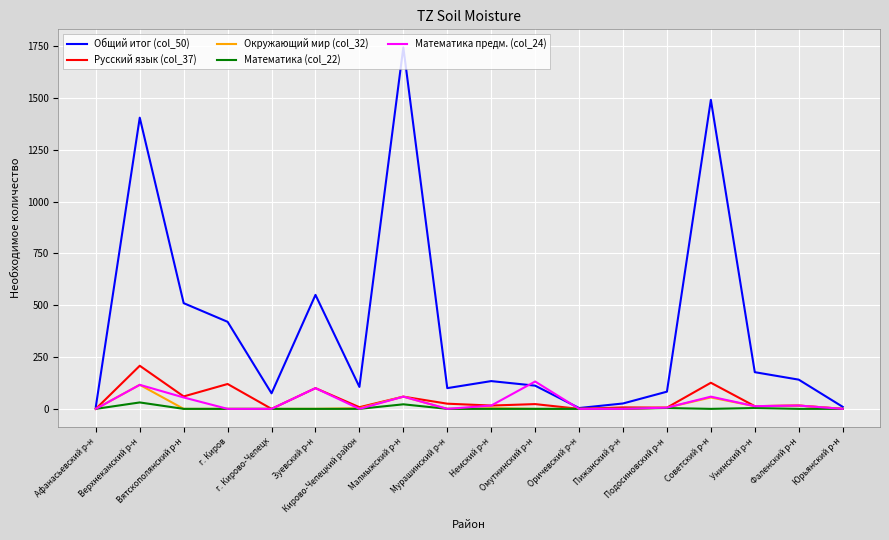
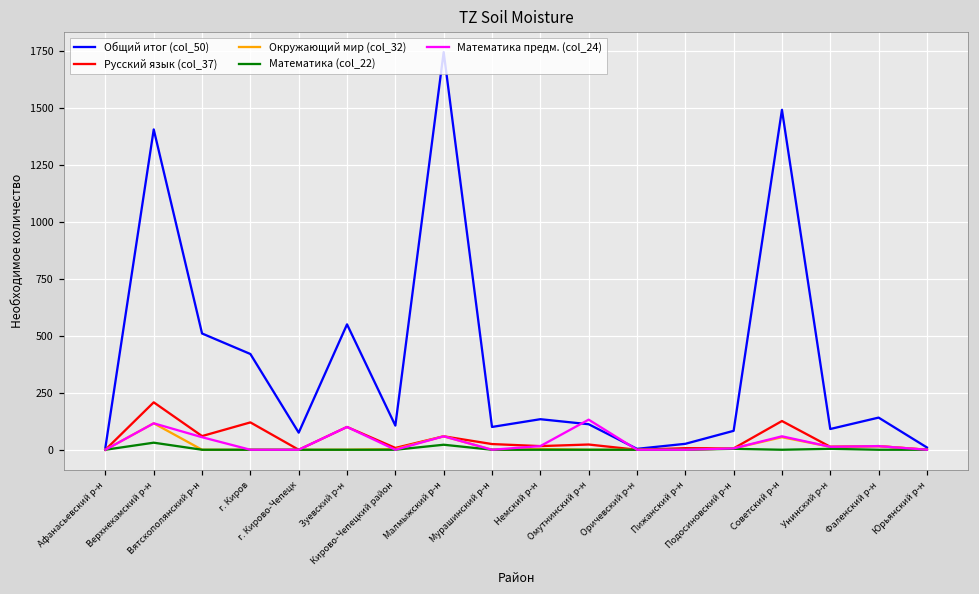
  {
    "Общий итог (col_50)": {
      "Верхнекамский р-н": 1410,
      "Вятскополянский р-н": 510,
      "г. Киров": 420,
      "г. Кирово-Чепецк": 80,
      "Зуевский р-н": 550,
      "Кирово-Чепецкий район": 110,
      "Мурашинский р-н": 100,
      "Немский р-н": 130,
      "Омутнинский р-н": 110,
      "Пижанский р-н": 30,
      "Подосиновский р-н": 80,
      "Советский р-н": 1490,
-     "Унинский р-н": 180,
+     "Унинский р-н": 90,
      "Фаленский р-н": 140
    },
    "Русский язык (col_37)": {
      "Верхнекамский р-н": 210,
      "г. Киров": 120,
      "Мурашинский р-н": 30,
      "Омутнинский р-н": 20,
      "Советский р-н": 130
    },
    "Математика (col_22)": {
      "Верхнекамский р-н": 30,
      "Малмыжский р-н": 20,
      "Советский р-н": 0,
      "Фаленский р-н": 0
    },
    "Математика предм. (col_24)": {
      "Омутнинский р-н": 130
    }
  }
